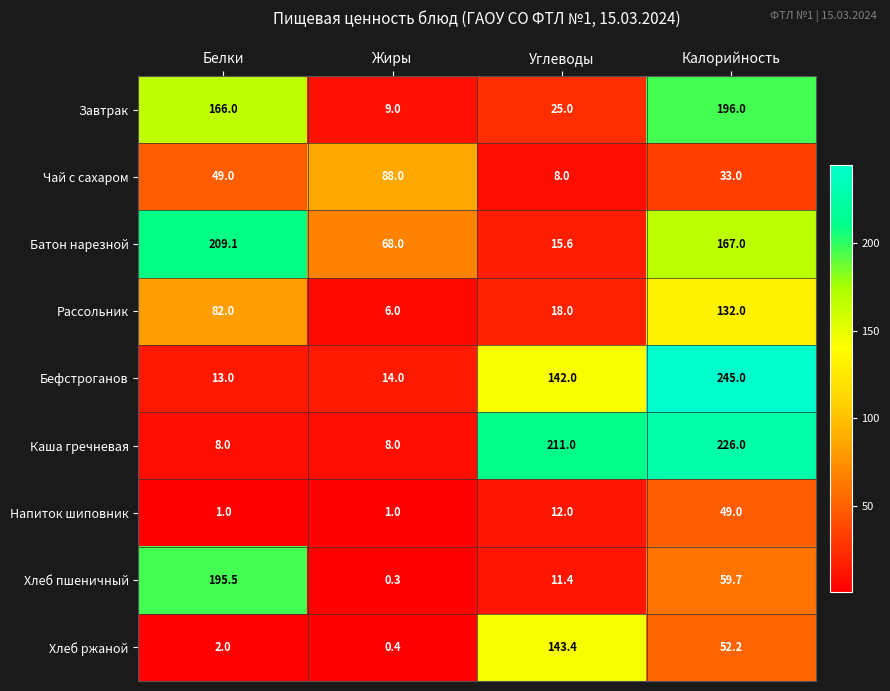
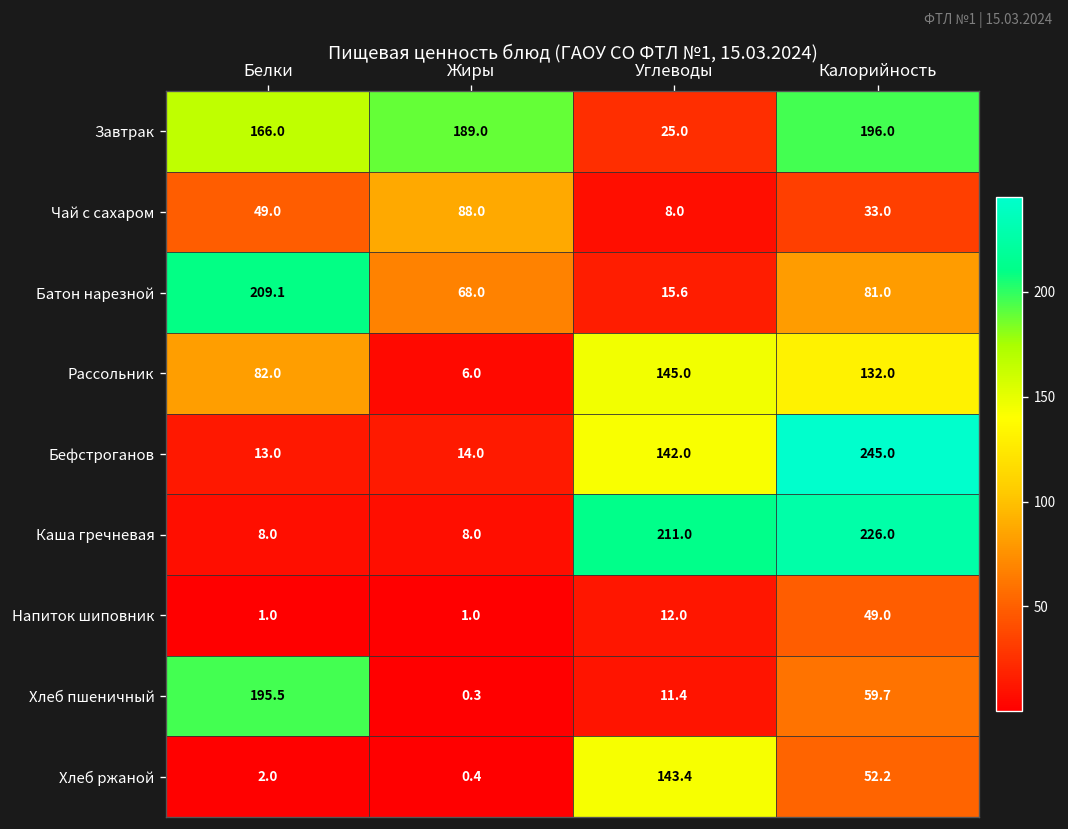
  {
    "Завтрак": {
      "Белки": 166.0,
-     "Жиры": 9.0,
+     "Жиры": 189.0,
      "Углеводы": 25.0,
      "Калорийность": 196.0
    },
    "Чай с сахаром": {
      "Белки": 49.0,
      "Жиры": 88.0,
      "Углеводы": 8.0,
      "Калорийность": 33.0
    },
    "Батон нарезной": {
      "Белки": 209.1,
      "Жиры": 68.0,
      "Углеводы": 15.6,
-     "Калорийность": 167.0
+     "Калорийность": 81.0
    },
    "Рассольник": {
      "Белки": 82.0,
      "Жиры": 6.0,
-     "Углеводы": 18.0,
+     "Углеводы": 145.0,
      "Калорийность": 132.0
    },
    "Бефстроганов": {
      "Белки": 13.0,
      "Жиры": 14.0,
      "Углеводы": 142.0,
      "Калорийность": 245.0
    },
    "Каша гречневая": {
      "Белки": 8.0,
      "Жиры": 8.0,
      "Углеводы": 211.0,
      "Калорийность": 226.0
    },
    "Напиток шиповник": {
      "Белки": 1.0,
      "Жиры": 1.0,
      "Углеводы": 12.0,
      "Калорийность": 49.0
    },
    "Хлеб пшеничный": {
      "Белки": 195.5,
      "Жиры": 0.3,
      "Углеводы": 11.4,
      "Калорийность": 59.7
    },
    "Хлеб ржаной": {
      "Белки": 2.0,
      "Жиры": 0.4,
      "Углеводы": 143.4,
      "Калорийность": 52.2
    }
  }
